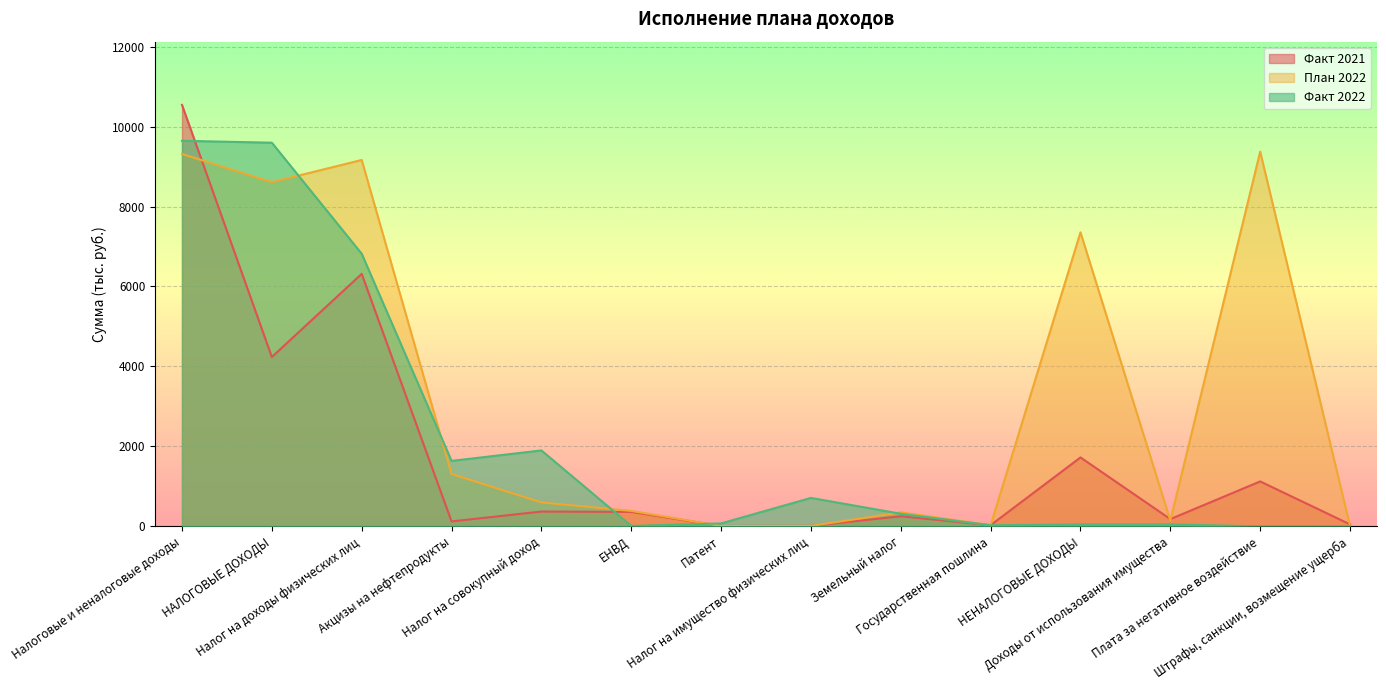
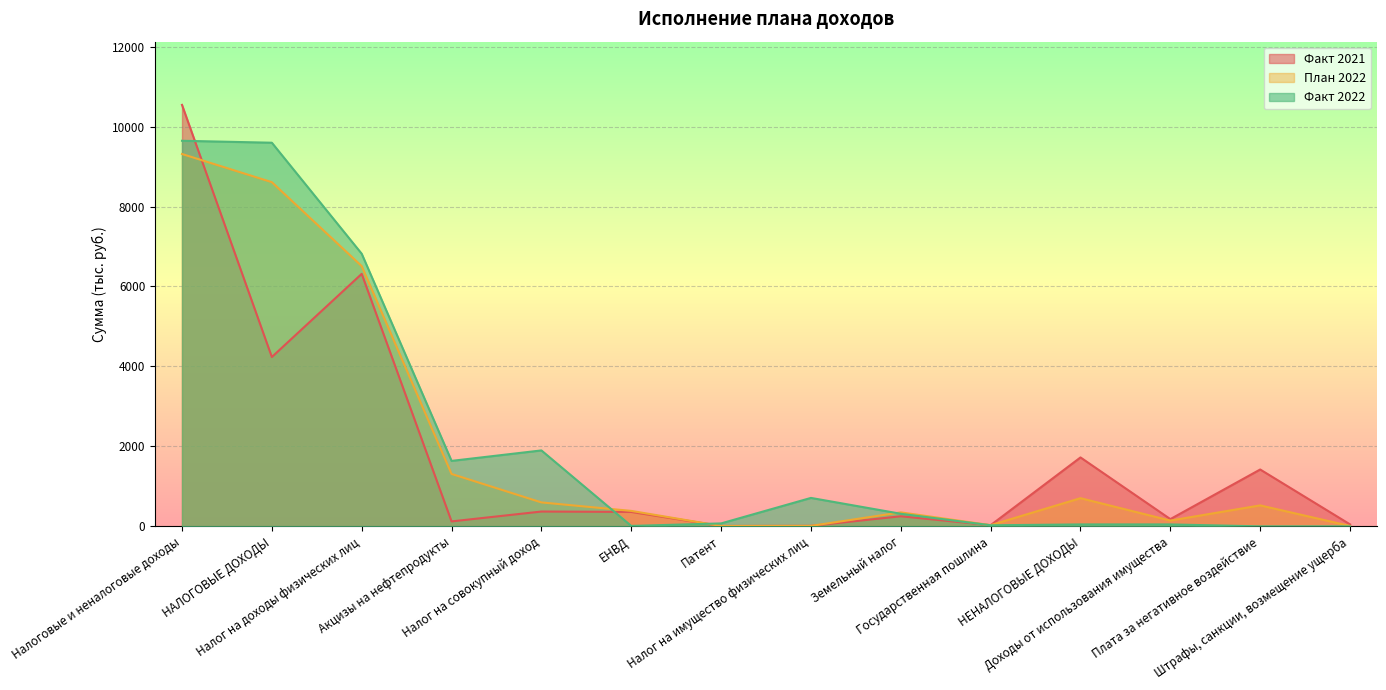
  {
    "Факт 2021": {
      "Налоговые и неналоговые доходы": 10500,
      "НАЛОГОВЫЕ ДОХОДЫ": 4200,
      "Налог на доходы физических лиц": 6300,
      "Акцизы на нефтепродукты": 100,
      "Налог на совокупный доход": 400,
      "НЕНАЛОГОВЫЕ ДОХОДЫ": 1700,
-     "Плата за негативное воздействие": 1100
+     "Плата за негативное воздействие": 1400
    },
    "План 2022": {
      "Налоговые и неналоговые доходы": 9300,
      "НАЛОГОВЫЕ ДОХОДЫ": 8600,
-     "Налог на доходы физических лиц": 9200,
+     "Налог на доходы физических лиц": 6500,
      "Акцизы на нефтепродукты": 1300,
      "Налог на совокупный доход": 600,
-     "НЕНАЛОГОВЫЕ ДОХОДЫ": 7400,
-     "Плата за негативное воздействие": 9400
+     "НЕНАЛОГОВЫЕ ДОХОДЫ": 700,
+     "Плата за негативное воздействие": 500
    },
    "Факт 2022": {
      "Налоговые и неналоговые доходы": 9600,
      "НАЛОГОВЫЕ ДОХОДЫ": 9600,
      "Налог на доходы физических лиц": 6800,
      "Акцизы на нефтепродукты": 1600,
      "Налог на совокупный доход": 1900,
      "ЕНВД": 0,
      "Патент": 100,
      "Налог на имущество физических лиц": 700,
      "НЕНАЛОГОВЫЕ ДОХОДЫ": 0,
      "Доходы от использования имущества": 0,
      "Плата за негативное воздействие": 0
    }
  }
